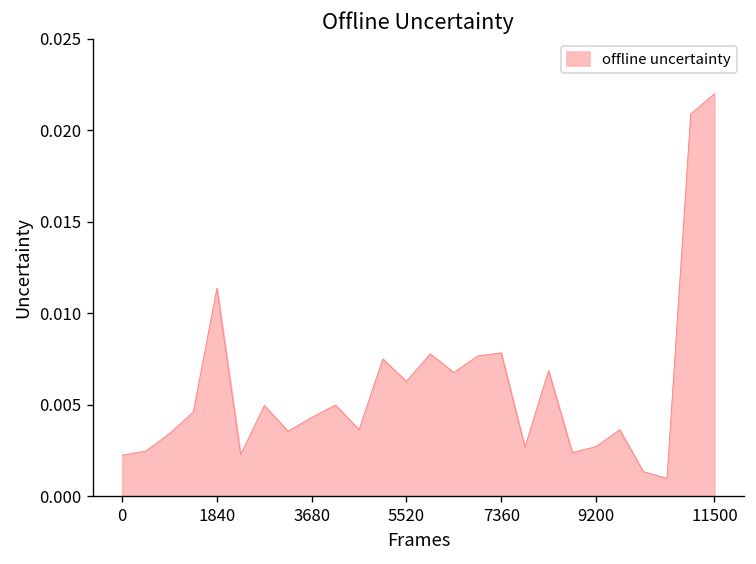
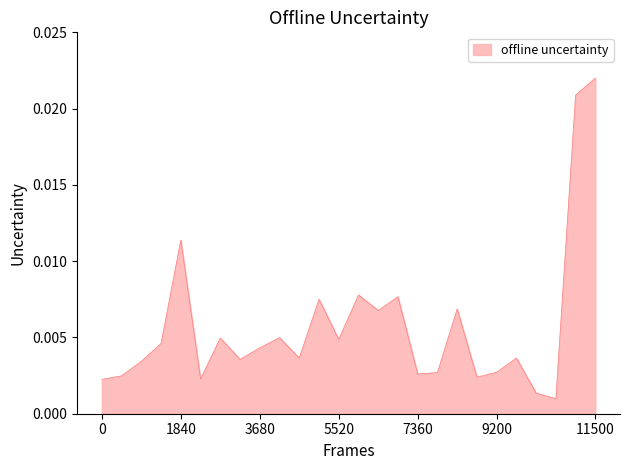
  {
    "0": 0.0023,
    "1840": 0.0114,
    "3680": 0.0043,
-   "5520": 0.0063,
-   "7360": 0.0078,
+   "5520": 0.0049,
+   "7360": 0.0026,
    "9200": 0.0027,
    "11500": 0.0220
  }
